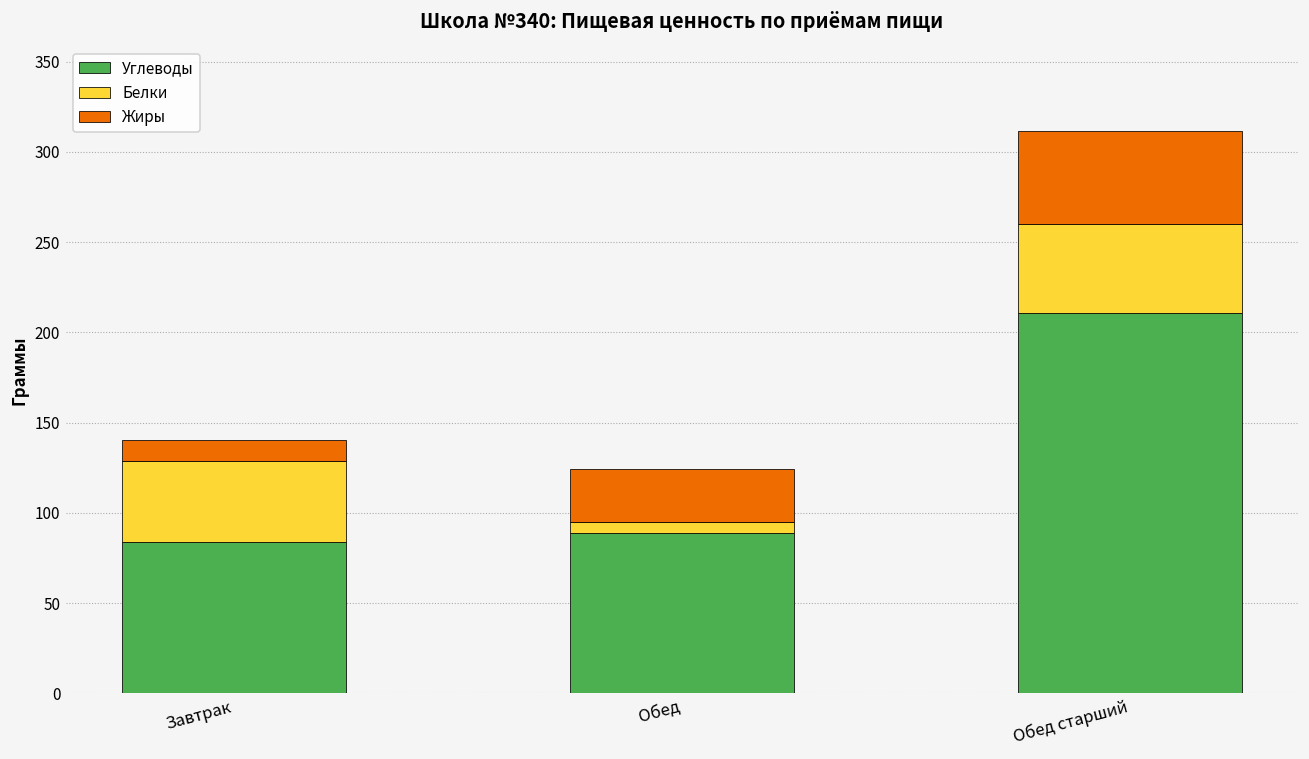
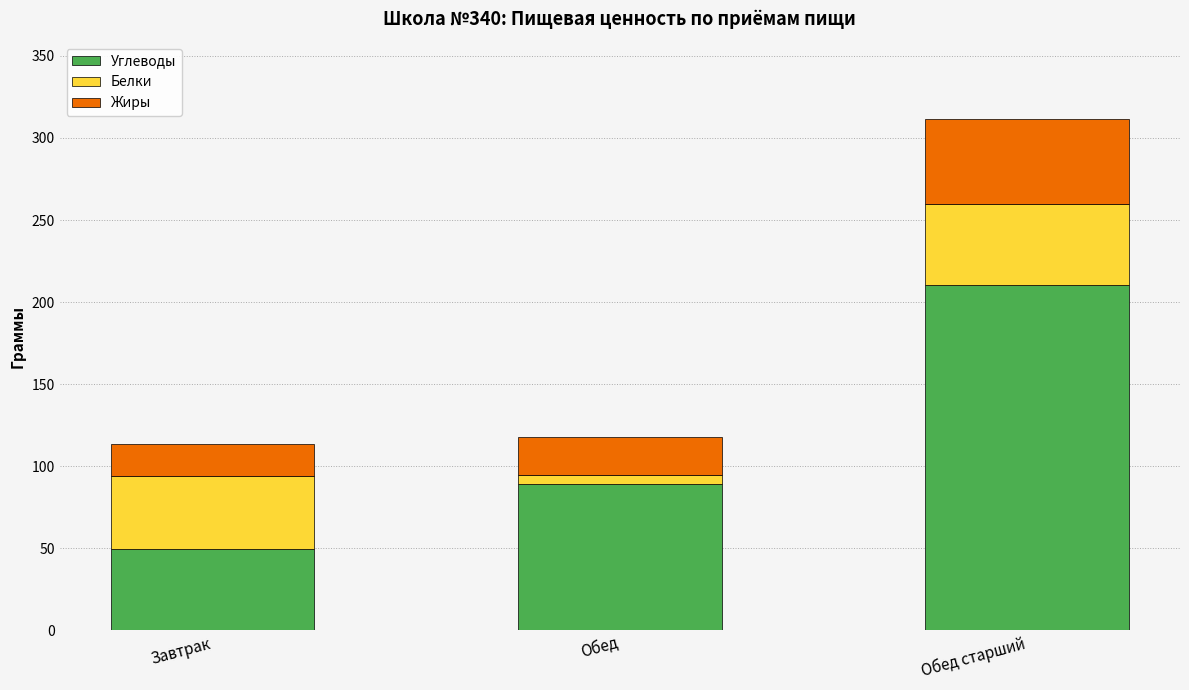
  {
    "Углеводы": {
-     "Завтрак": 84,
+     "Завтрак": 49,
      "Обед": 89,
      "Обед старший": 211
    },
    "Белки": {
      "Завтрак": 45,
      "Обед": 6,
      "Обед старший": 49
    },
    "Жиры": {
-     "Завтрак": 12,
-     "Обед": 30,
+     "Завтрак": 19,
+     "Обед": 23,
      "Обед старший": 52
    }
  }
